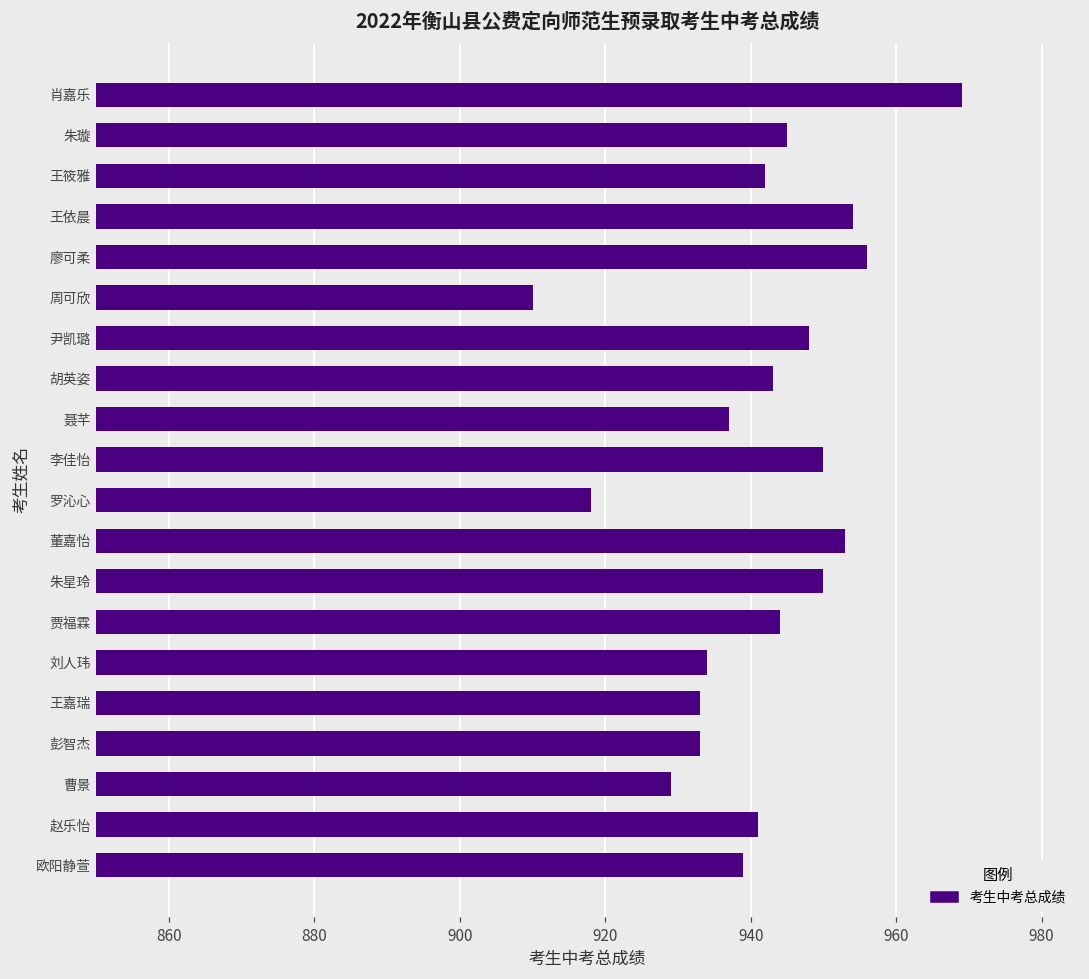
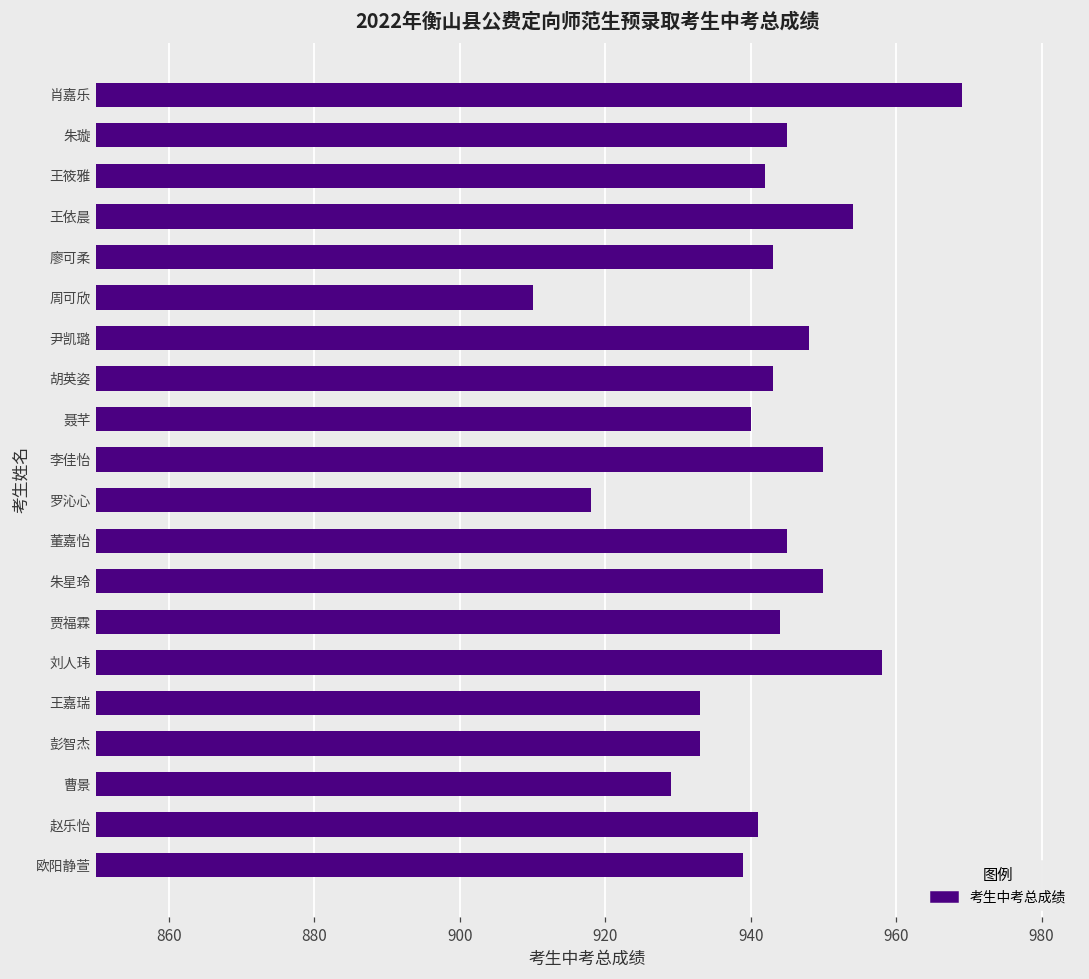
  {
    "肖嘉乐": 969,
    "朱璇": 945,
    "王筱雅": 942,
    "王依晨": 954,
-   "廖可柔": 956,
+   "廖可柔": 943,
    "周可欣": 910,
    "尹凯璐": 948,
    "胡英姿": 943,
-   "聂芊": 937,
+   "聂芊": 940,
    "李佳怡": 950,
    "罗沁心": 918,
-   "董嘉怡": 953,
+   "董嘉怡": 945,
    "朱星玲": 950,
    "贾福霖": 944,
-   "刘人玮": 934,
+   "刘人玮": 958,
    "王嘉瑞": 933,
    "彭智杰": 933,
    "曹景": 929,
    "赵乐怡": 941,
    "欧阳静萱": 939
  }
